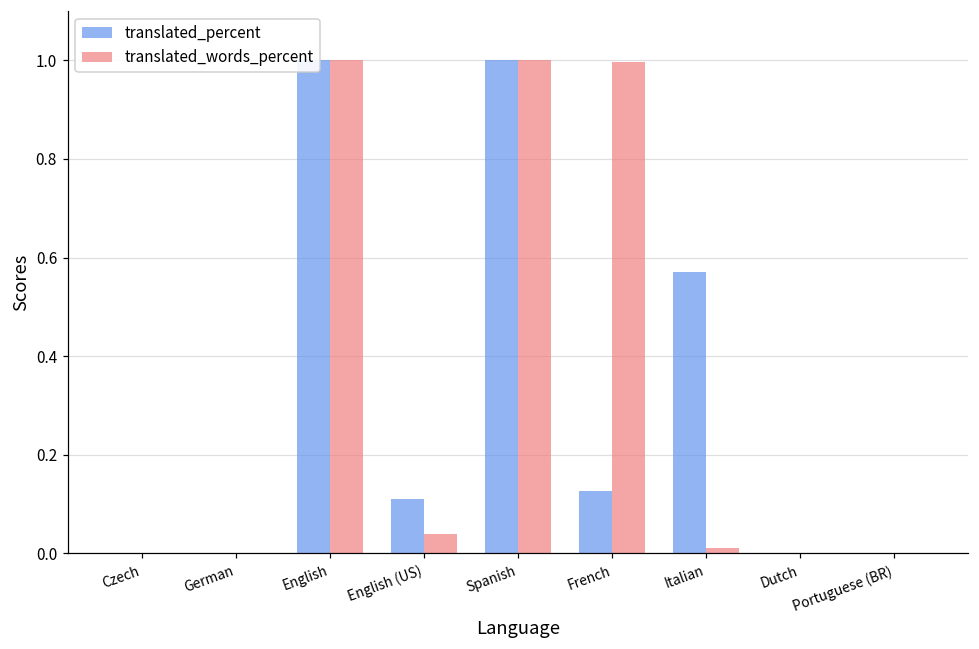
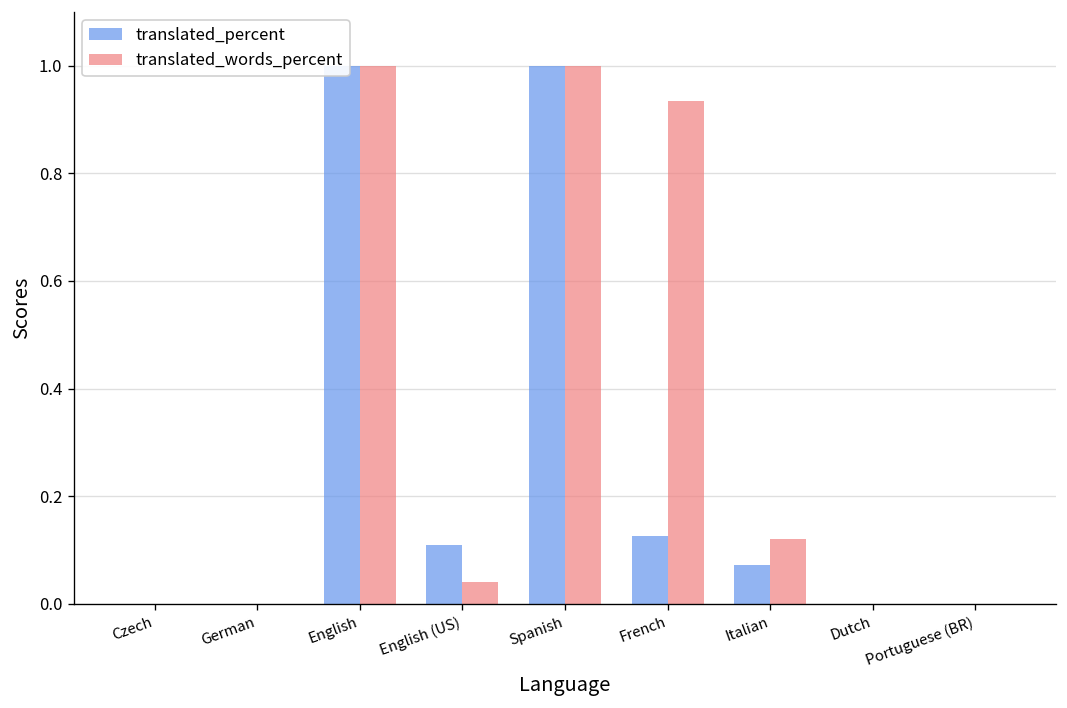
  {
    "translated_percent": {
      "Czech": 0.00,
      "German": 0.00,
      "English (US)": 0.11,
      "Spanish": 1.00,
      "French": 0.13,
-     "Italian": 0.57,
+     "Italian": 0.07,
      "Dutch": 0.00,
      "Portuguese (BR)": 0.00
    },
    "translated_words_percent": {
      "Czech": 0.00,
      "German": 0.00,
      "English": 1.00,
      "English (US)": 0.04,
      "Spanish": 1.00,
-     "French": 1.00,
-     "Italian": 0.01,
+     "French": 0.93,
+     "Italian": 0.12,
      "Dutch": 0.00,
      "Portuguese (BR)": 0.00
    }
  }
